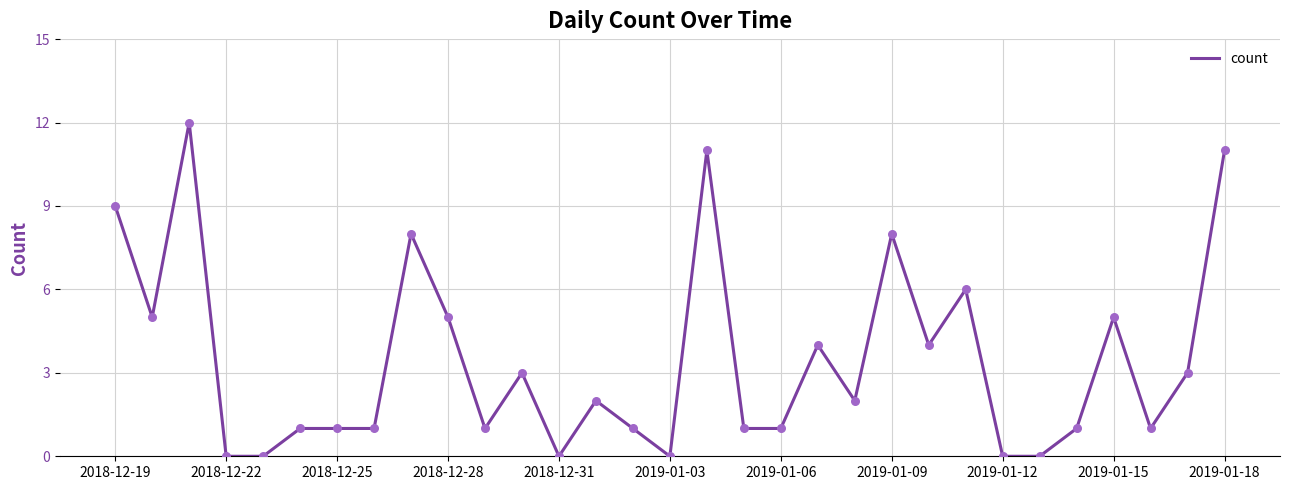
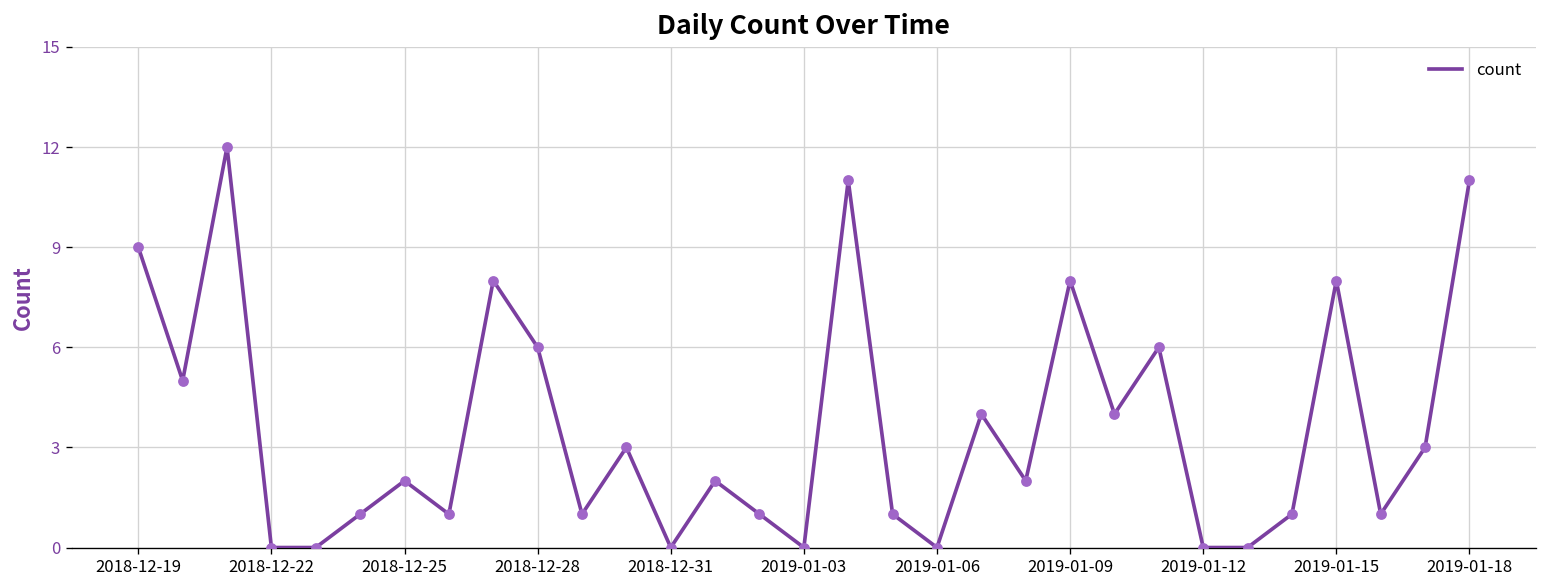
  {
    "2018-12-19": 9,
    "2018-12-22": 0,
-   "2018-12-25": 1,
-   "2018-12-28": 5,
+   "2018-12-25": 2,
+   "2018-12-28": 6,
    "2018-12-31": 0,
    "2019-01-03": 0,
-   "2019-01-06": 1,
+   "2019-01-06": 0,
    "2019-01-09": 8,
    "2019-01-12": 0,
-   "2019-01-15": 5,
+   "2019-01-15": 8,
    "2019-01-18": 11
  }
